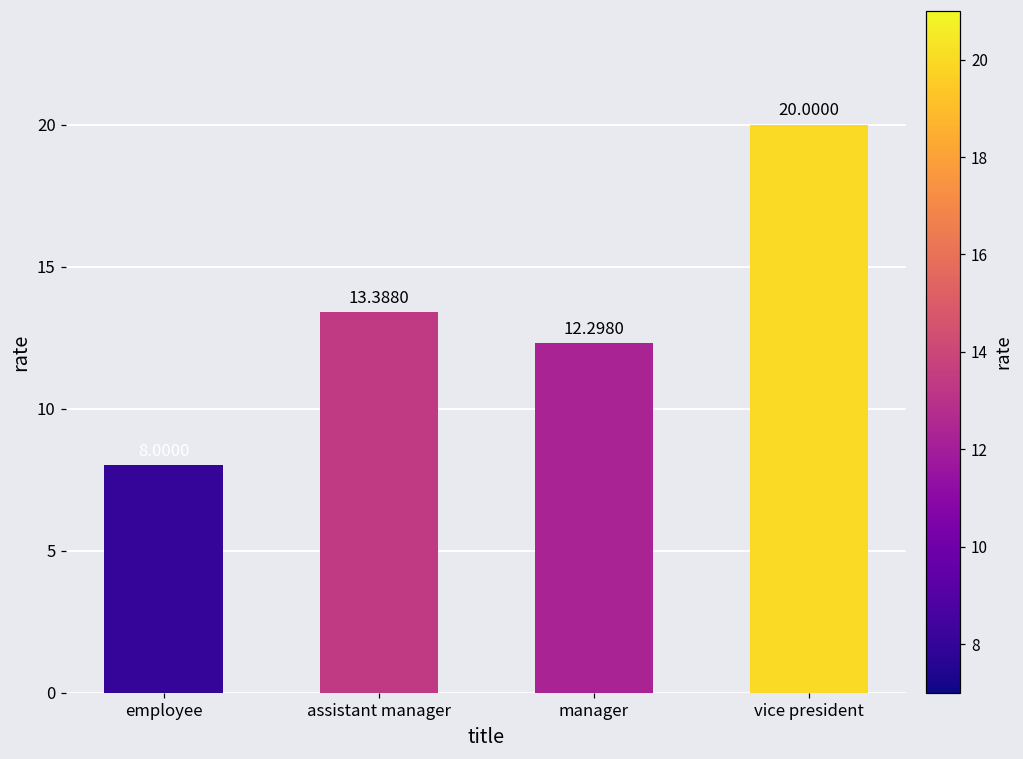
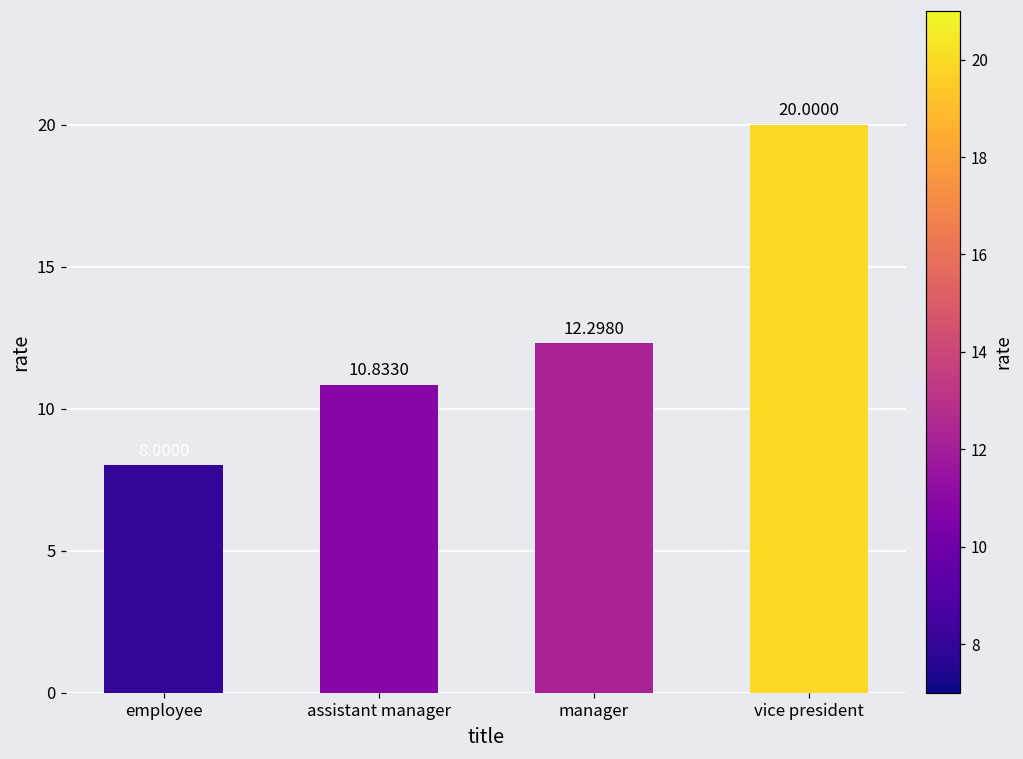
  {
-   "assistant manager": 13.3880,
+   "assistant manager": 10.8330,
    "manager": 12.2980,
    "vice president": 20.0000
  }
